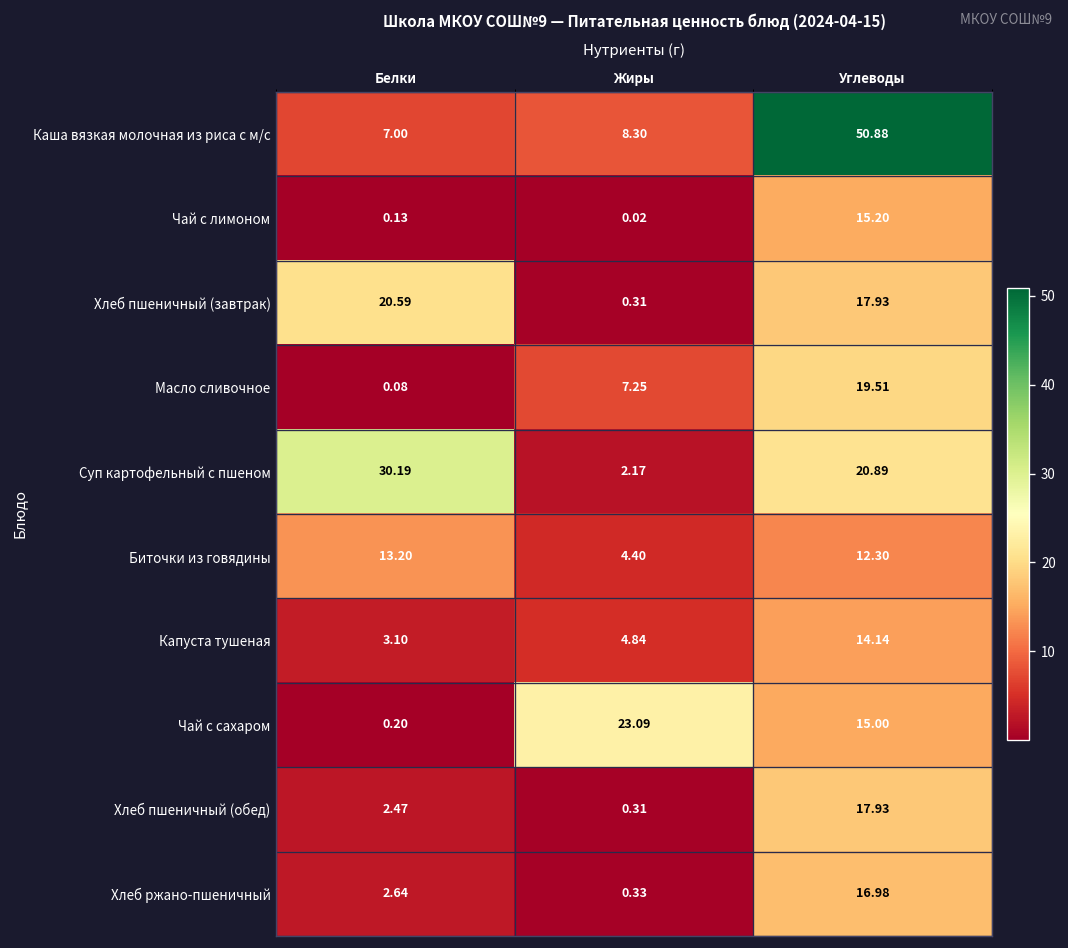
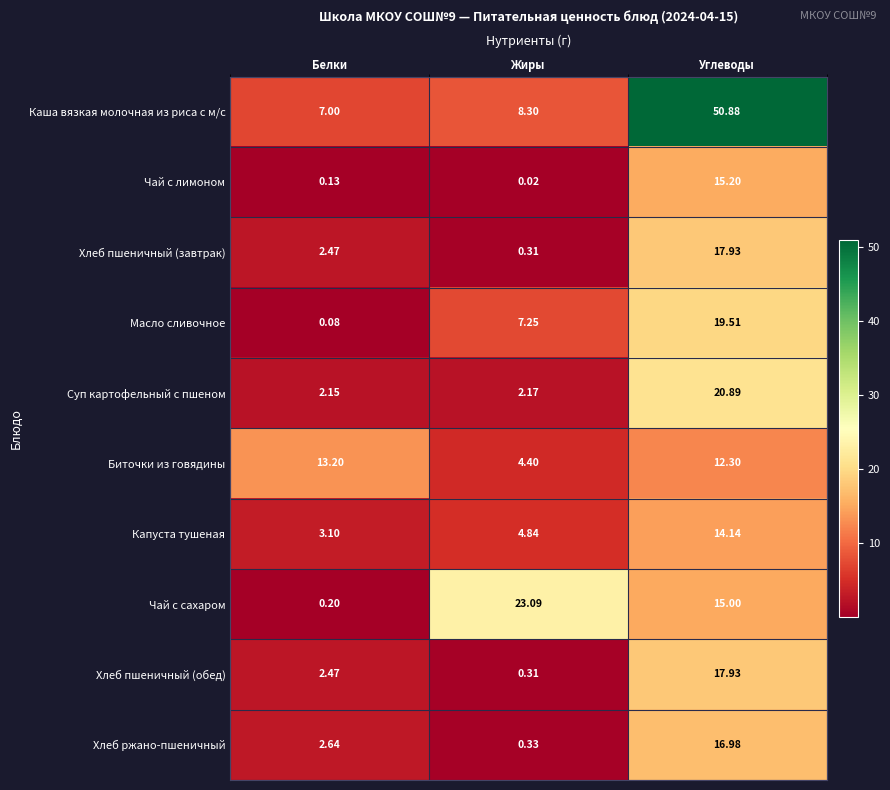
  {
    "Каша вязкая молочная из риса с м/с": {
      "Белки": 7.00,
      "Жиры": 8.30,
      "Углеводы": 50.88
    },
    "Чай с лимоном": {
      "Белки": 0.13,
      "Жиры": 0.02,
      "Углеводы": 15.20
    },
    "Хлеб пшеничный (завтрак)": {
-     "Белки": 20.59,
+     "Белки": 2.47,
      "Жиры": 0.31,
      "Углеводы": 17.93
    },
    "Масло сливочное": {
      "Белки": 0.08,
      "Жиры": 7.25,
      "Углеводы": 19.51
    },
    "Суп картофельный с пшеном": {
-     "Белки": 30.19,
+     "Белки": 2.15,
      "Жиры": 2.17,
      "Углеводы": 20.89
    },
    "Биточки из говядины": {
      "Белки": 13.20,
      "Жиры": 4.40,
      "Углеводы": 12.30
    },
    "Капуста тушеная": {
      "Белки": 3.10,
      "Жиры": 4.84,
      "Углеводы": 14.14
    },
    "Чай с сахаром": {
      "Белки": 0.20,
      "Жиры": 23.09,
      "Углеводы": 15.00
    },
    "Хлеб пшеничный (обед)": {
      "Белки": 2.47,
      "Жиры": 0.31,
      "Углеводы": 17.93
    },
    "Хлеб ржано-пшеничный": {
      "Белки": 2.64,
      "Жиры": 0.33,
      "Углеводы": 16.98
    }
  }
